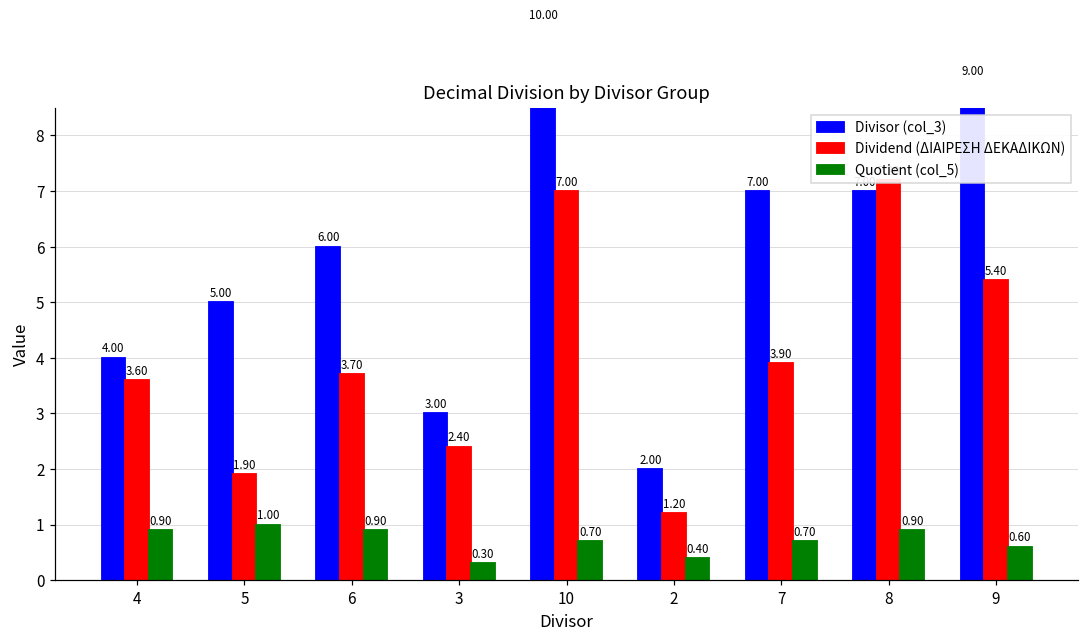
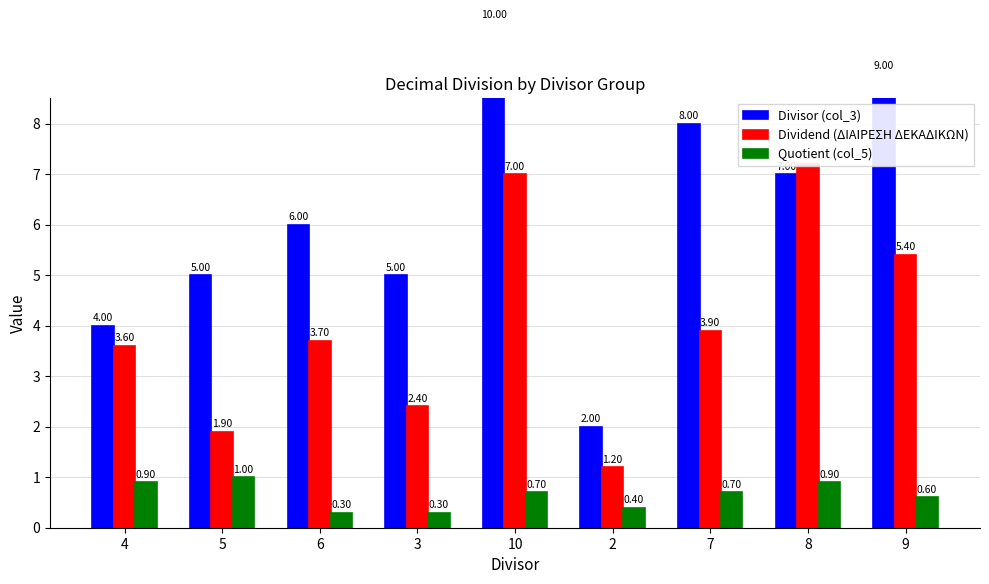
  {
    "Divisor (col_3)": {
      "4": 4.00,
      "5": 5.00,
      "6": 6.00,
-     "3": 3.00,
+     "3": 5.00,
      "2": 2.00,
-     "7": 7.00
+     "7": 8.00
    },
    "Dividend (ΔΙΑΙΡΕΣΗ ΔΕΚΑΔΙΚΩΝ)": {
      "4": 3.60,
      "5": 1.90,
      "6": 3.70,
      "3": 2.40,
      "10": 7.00,
      "2": 1.20,
      "7": 3.90,
      "9": 5.40
    },
    "Quotient (col_5)": {
      "4": 0.90,
      "5": 1.00,
-     "6": 0.90,
+     "6": 0.30,
      "3": 0.30,
      "10": 0.70,
      "2": 0.40,
      "7": 0.70,
      "8": 0.90,
      "9": 0.60
    }
  }
